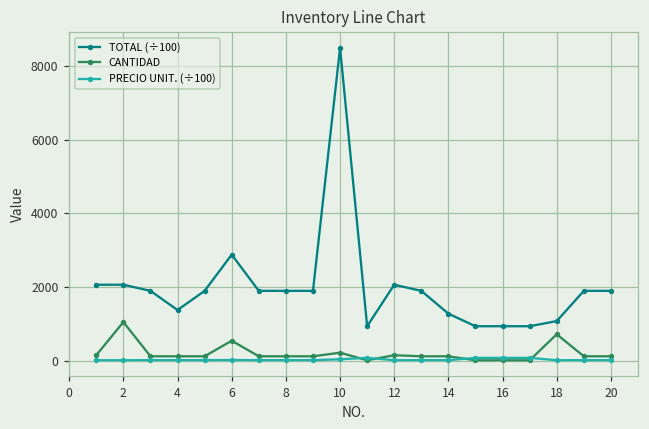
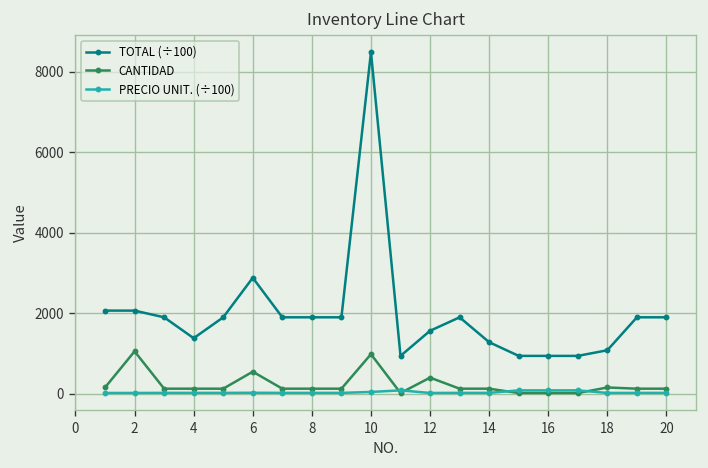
  {
    "TOTAL (÷100)": {
      "2": 2100,
      "4": 1400,
      "6": 2900,
      "8": 1900,
      "10": 8500,
-     "12": 2100,
+     "12": 1600,
      "14": 1300,
      "16": 900,
      "18": 1100,
      "20": 1900
    },
    "CANTIDAD": {
      "2": 1000,
      "4": 100,
      "6": 500,
      "8": 100,
-     "10": 200,
-     "12": 200,
+     "10": 1000,
+     "12": 400,
      "14": 100,
-     "18": 700,
+     "18": 200,
      "20": 100
    },
    "PRECIO UNIT. (÷100)": {
      "2": 0,
      "4": 0,
      "6": 0,
      "8": 0,
      "10": 0,
      "12": 0,
      "14": 0,
      "18": 0,
      "20": 0
    }
  }
